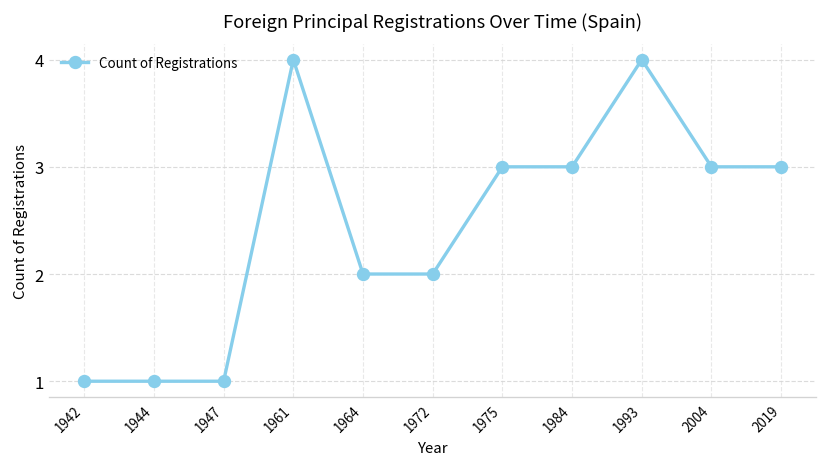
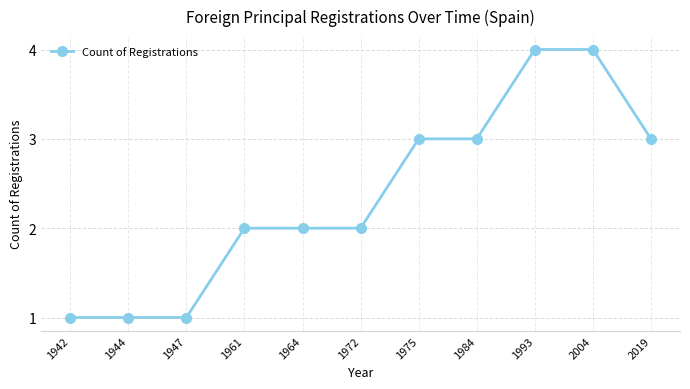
  {
    "1942": 1,
    "1944": 1,
    "1947": 1,
-   "1961": 4,
+   "1961": 2,
    "1964": 2,
    "1972": 2,
    "1975": 3,
    "1984": 3,
    "1993": 4,
-   "2004": 3,
+   "2004": 4,
    "2019": 3
  }
